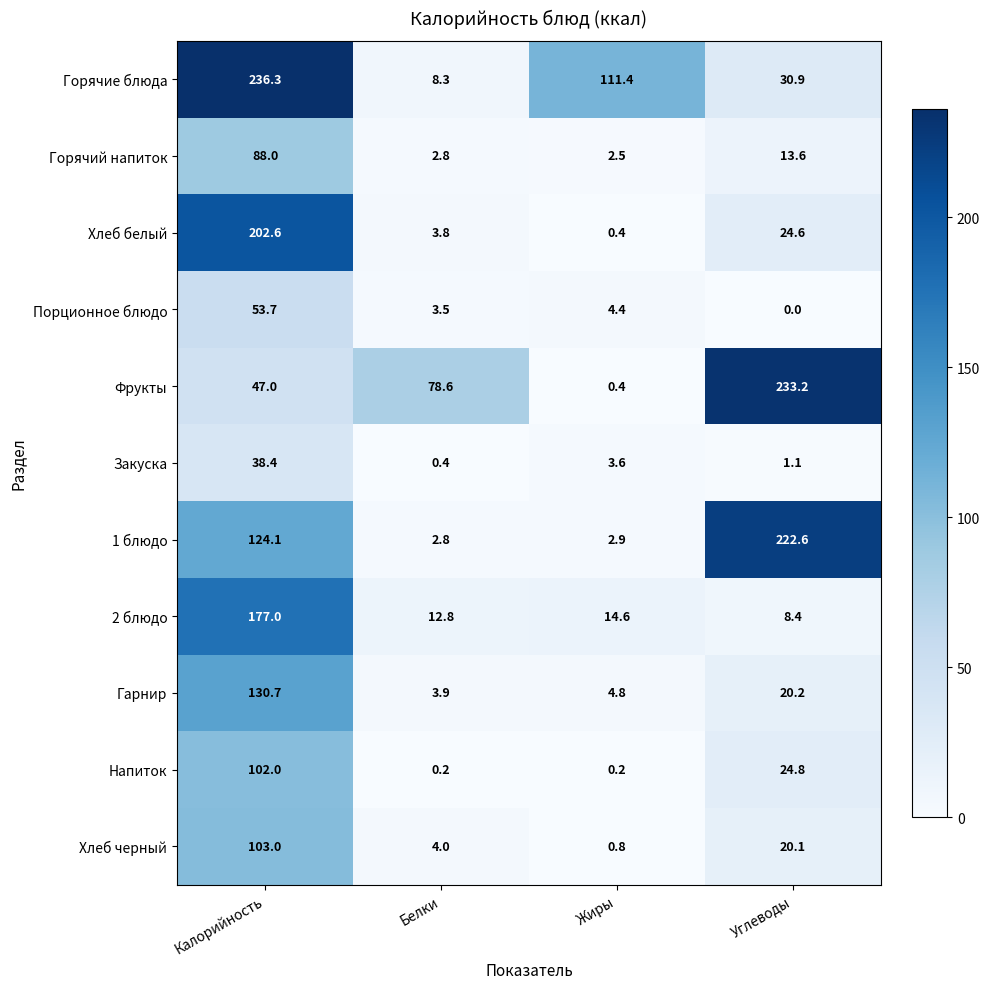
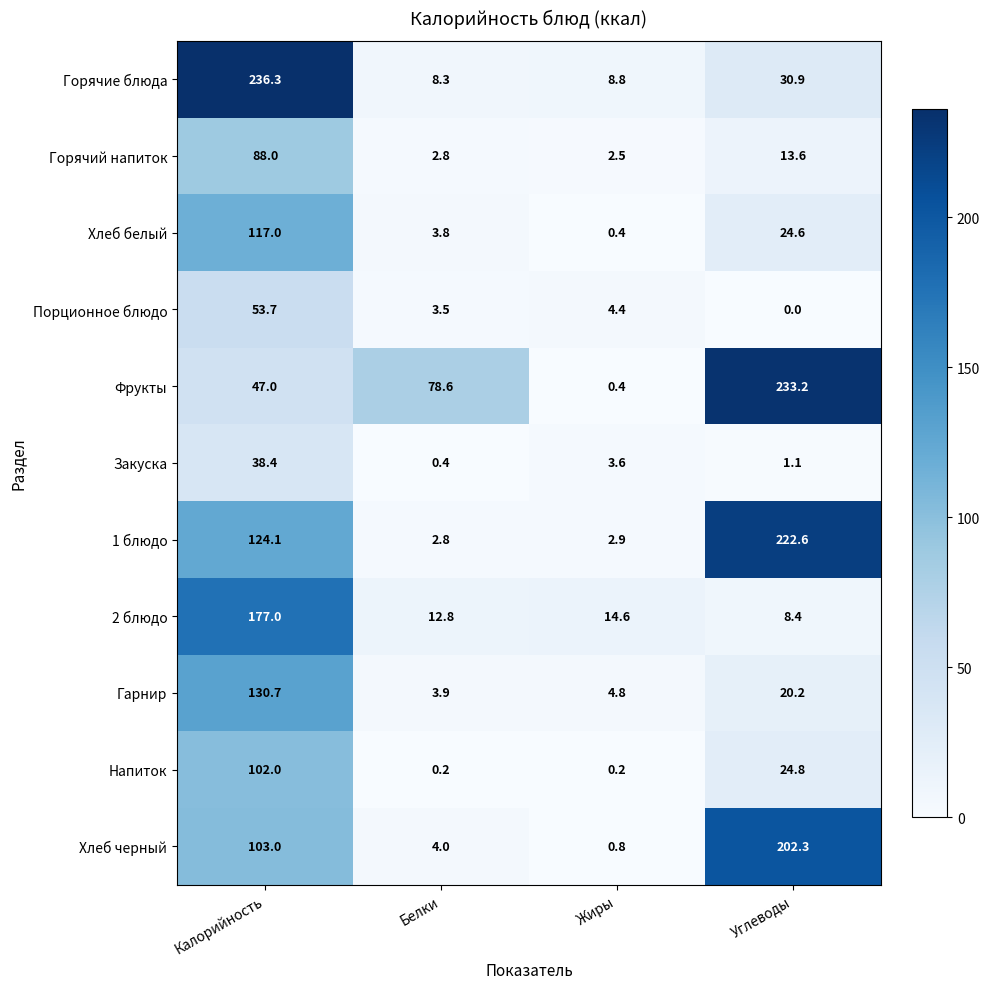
  {
    "Горячие блюда": {
      "Калорийность": 236.3,
      "Белки": 8.3,
-     "Жиры": 111.4,
+     "Жиры": 8.8,
      "Углеводы": 30.9
    },
    "Горячий напиток": {
      "Калорийность": 88.0,
      "Белки": 2.8,
      "Жиры": 2.5,
      "Углеводы": 13.6
    },
    "Хлеб белый": {
-     "Калорийность": 202.6,
+     "Калорийность": 117.0,
      "Белки": 3.8,
      "Жиры": 0.4,
      "Углеводы": 24.6
    },
    "Порционное блюдо": {
      "Калорийность": 53.7,
      "Белки": 3.5,
      "Жиры": 4.4,
      "Углеводы": 0.0
    },
    "Фрукты": {
      "Калорийность": 47.0,
      "Белки": 78.6,
      "Жиры": 0.4,
      "Углеводы": 233.2
    },
    "Закуска": {
      "Калорийность": 38.4,
      "Белки": 0.4,
      "Жиры": 3.6,
      "Углеводы": 1.1
    },
    "1 блюдо": {
      "Калорийность": 124.1,
      "Белки": 2.8,
      "Жиры": 2.9,
      "Углеводы": 222.6
    },
    "2 блюдо": {
      "Калорийность": 177.0,
      "Белки": 12.8,
      "Жиры": 14.6,
      "Углеводы": 8.4
    },
    "Гарнир": {
      "Калорийность": 130.7,
      "Белки": 3.9,
      "Жиры": 4.8,
      "Углеводы": 20.2
    },
    "Напиток": {
      "Калорийность": 102.0,
      "Белки": 0.2,
      "Жиры": 0.2,
      "Углеводы": 24.8
    },
    "Хлеб черный": {
      "Калорийность": 103.0,
      "Белки": 4.0,
      "Жиры": 0.8,
-     "Углеводы": 20.1
+     "Углеводы": 202.3
    }
  }
